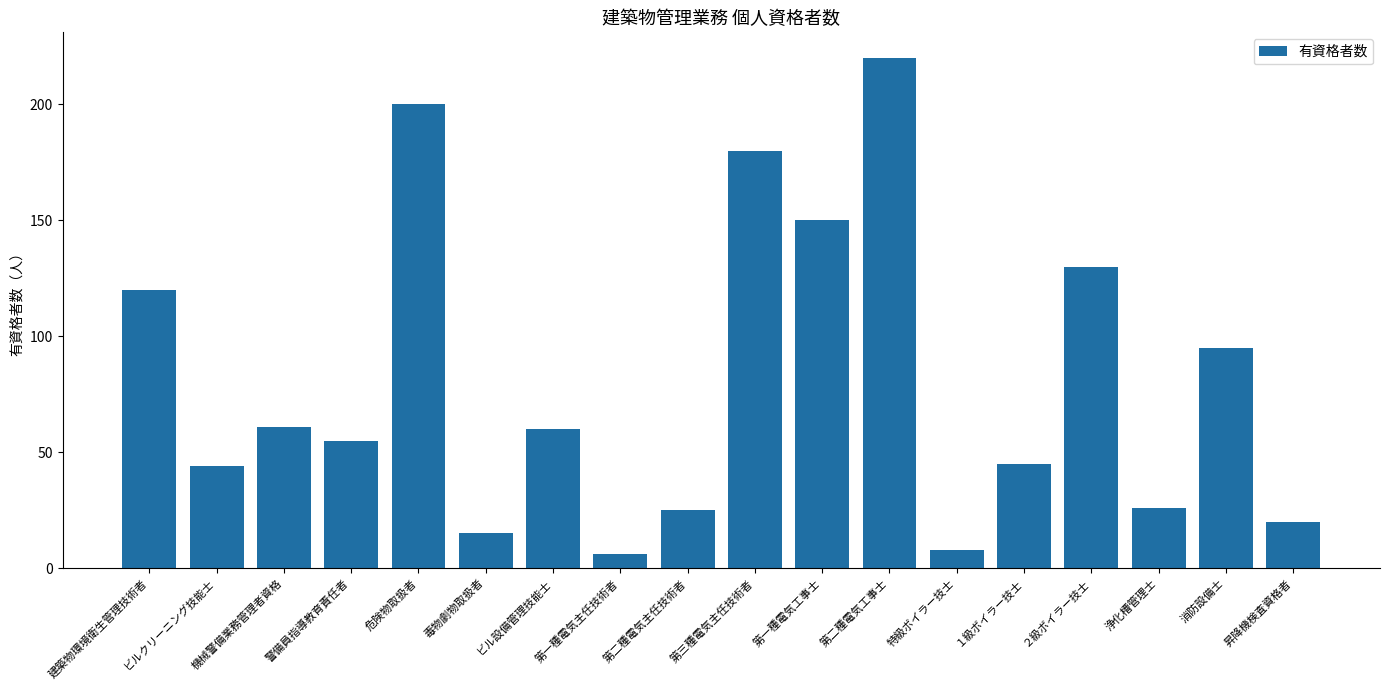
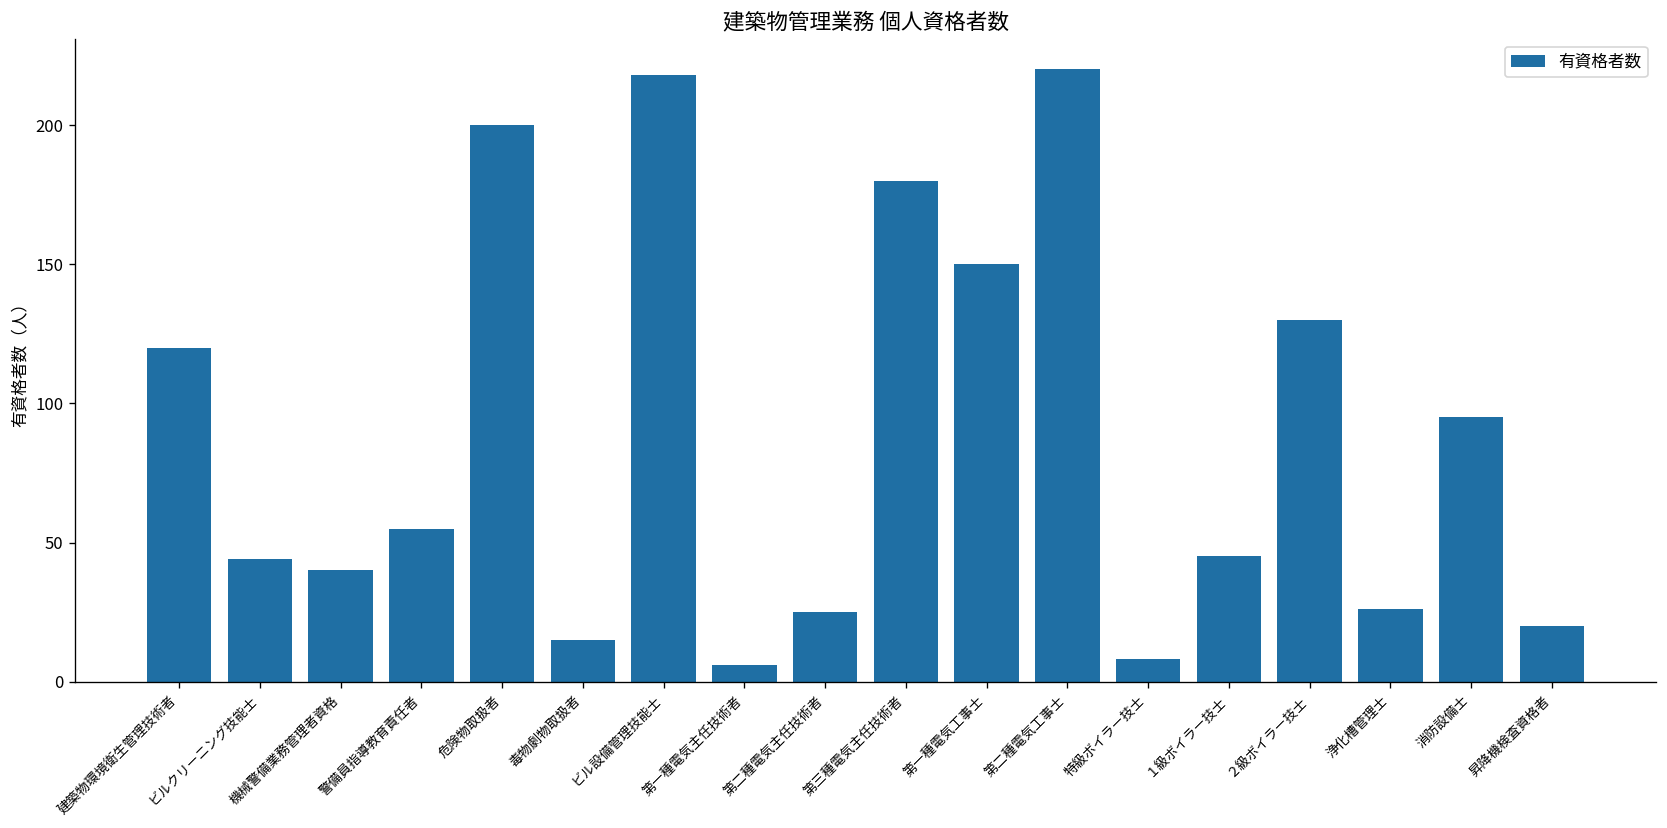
  {
    "建築物環境衛生管理技術者": 120,
    "ビルクリーニング技能士": 44,
-   "機械警備業務管理者資格": 61,
+   "機械警備業務管理者資格": 40,
    "警備員指導教育責任者": 55,
    "危険物取扱者": 200,
    "毒物劇物取扱者": 15,
-   "ビル設備管理技能士": 60,
+   "ビル設備管理技能士": 218,
    "第一種電気主任技術者": 6,
    "第二種電気主任技術者": 25,
    "第三種電気主任技術者": 180,
    "第一種電気工事士": 150,
    "第二種電気工事士": 220,
    "特級ボイラー技士": 8,
    "１級ボイラー技士": 45,
    "２級ボイラー技士": 130,
    "浄化槽管理士": 26,
    "消防設備士": 95,
    "昇降機検査資格者": 20
  }
